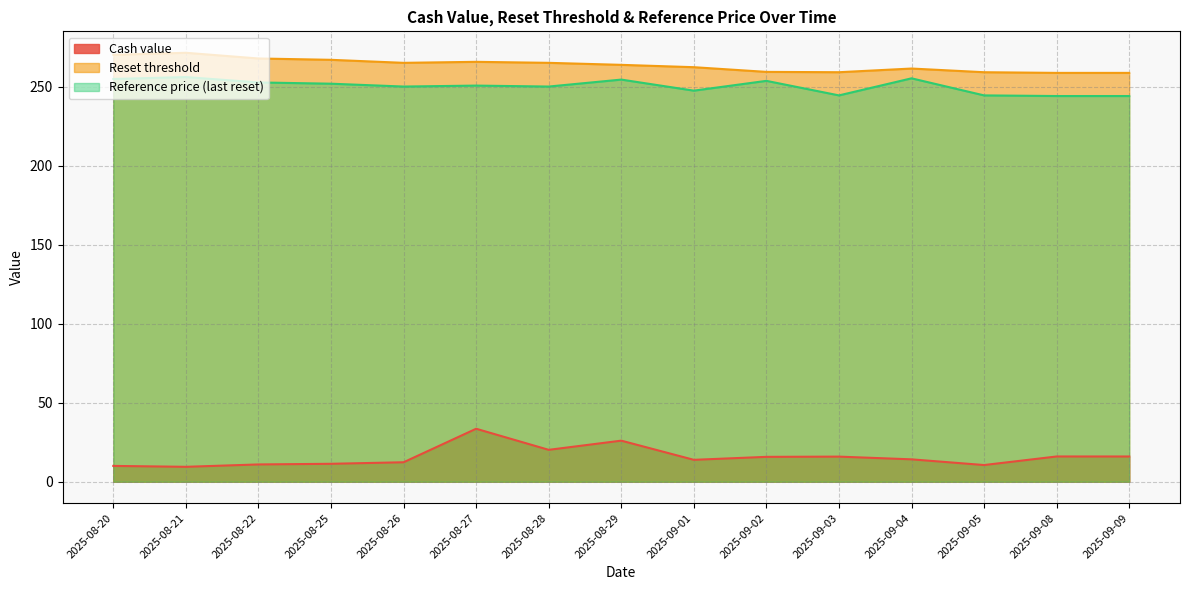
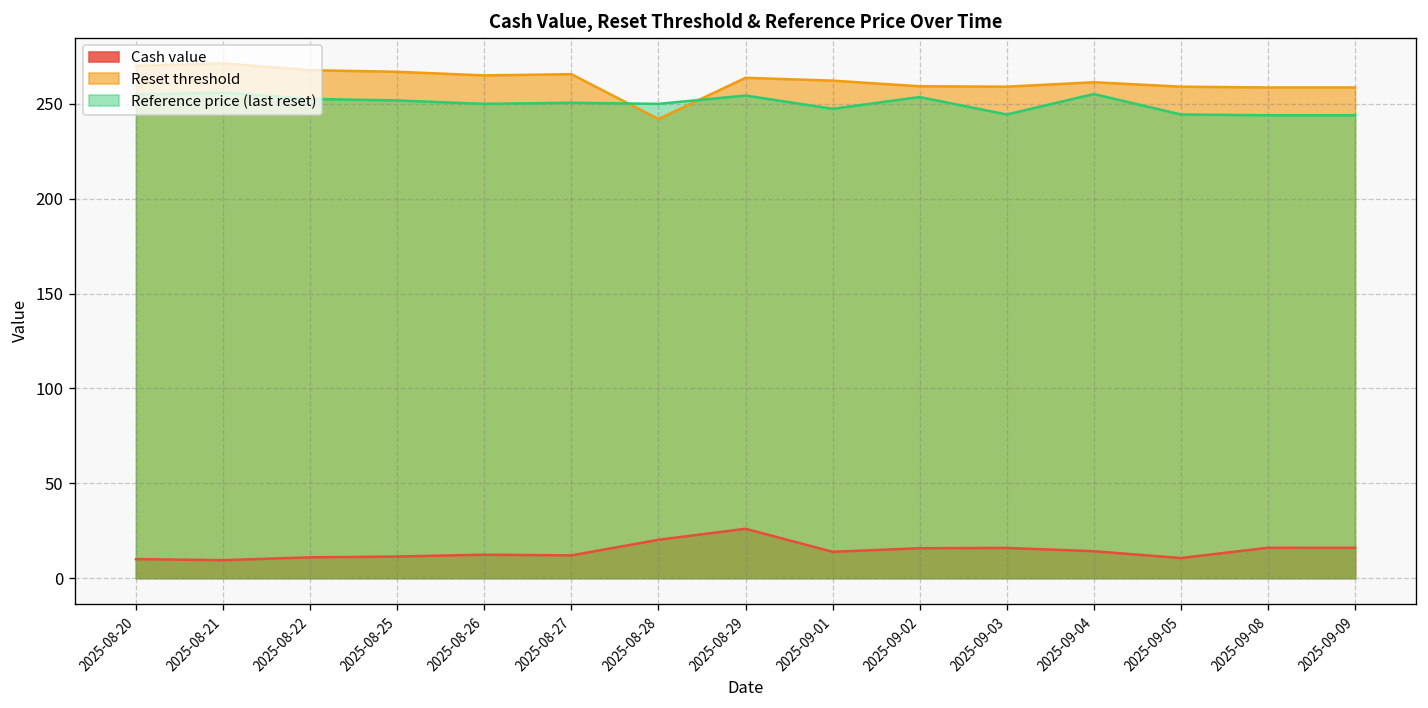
  {
    "Cash value": {
      "2025-08-20": 10,
      "2025-08-21": 9,
      "2025-08-22": 11,
      "2025-08-25": 11,
      "2025-08-26": 12,
-     "2025-08-27": 34,
+     "2025-08-27": 12,
      "2025-08-28": 20,
      "2025-08-29": 26,
      "2025-09-01": 14,
      "2025-09-02": 16,
      "2025-09-03": 16,
      "2025-09-04": 14,
      "2025-09-05": 11,
      "2025-09-08": 16,
      "2025-09-09": 16
    },
    "Reset threshold": {
      "2025-08-25": 267,
      "2025-08-26": 265,
      "2025-08-27": 266,
-     "2025-08-28": 265,
+     "2025-08-28": 242,
      "2025-08-29": 264,
      "2025-09-01": 262,
      "2025-09-02": 259,
      "2025-09-03": 259,
      "2025-09-04": 261,
      "2025-09-05": 259,
      "2025-09-08": 259,
      "2025-09-09": 259
    },
    "Reference price (last reset)": {
      "2025-08-25": 252,
      "2025-08-26": 250,
      "2025-08-27": 251,
      "2025-08-28": 250,
      "2025-08-29": 254,
      "2025-09-01": 247,
      "2025-09-02": 254,
      "2025-09-03": 244,
      "2025-09-04": 255,
      "2025-09-05": 244,
      "2025-09-08": 244,
      "2025-09-09": 244
    }
  }
